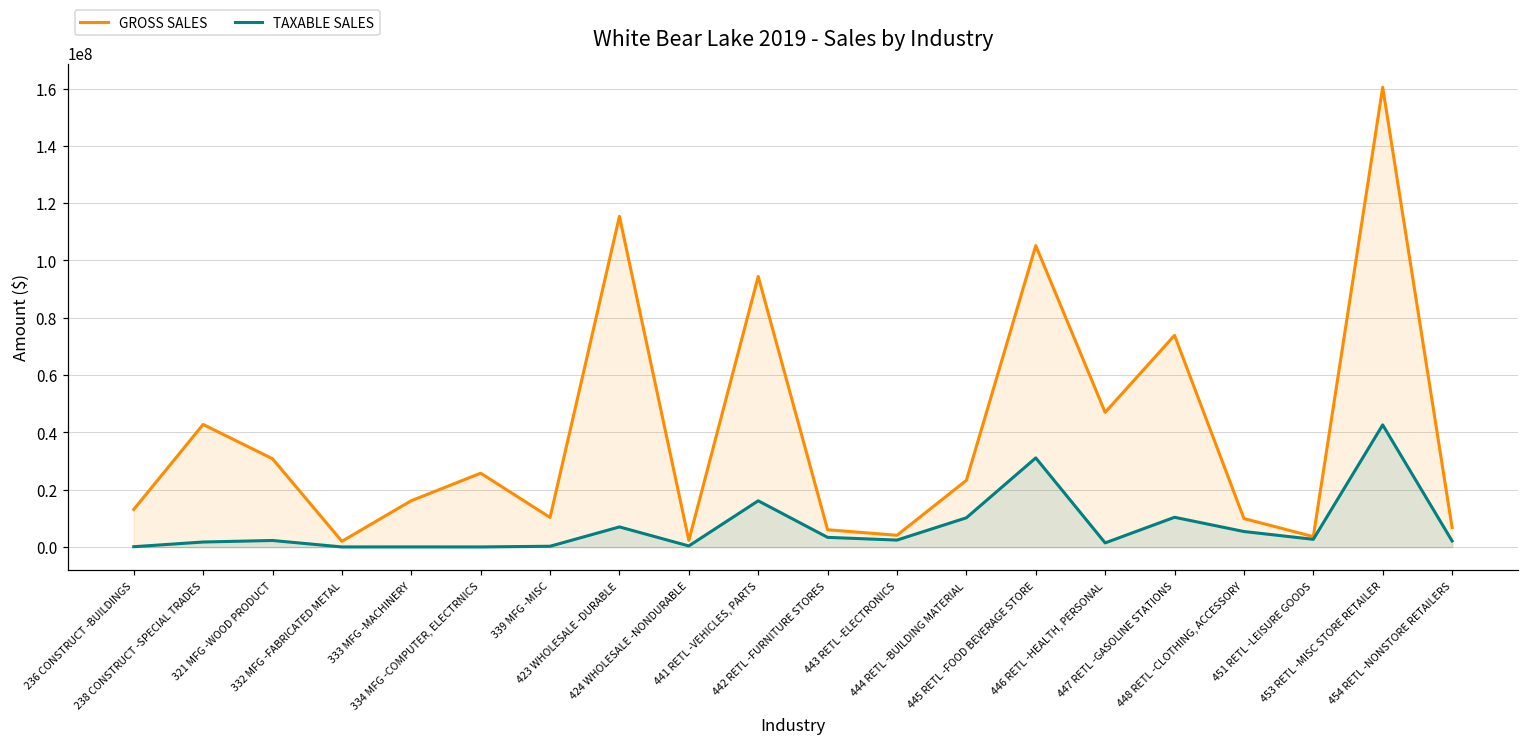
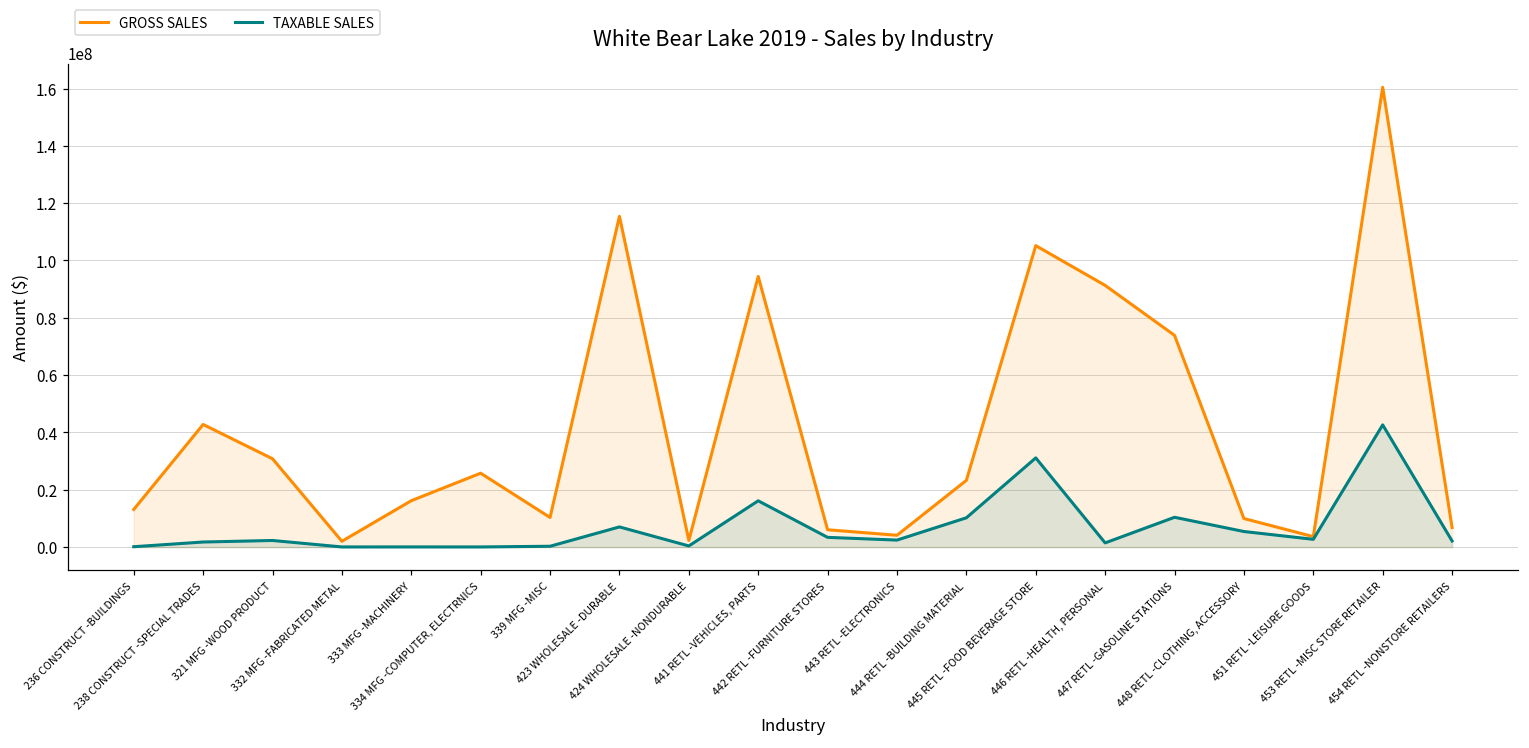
  {
    "GROSS SALES": {
      "236 CONSTRUCT -BUILDINGS": 13000000,
      "238 CONSTRUCT -SPECIAL TRADES": 43000000,
      "321 MFG -WOOD PRODUCT": 31000000,
      "332 MFG -FABRICATED METAL": 2000000,
      "333 MFG -MACHINERY": 16000000,
      "334 MFG -COMPUTER, ELECTRNICS": 26000000,
      "339 MFG -MISC": 10000000,
      "423 WHOLESALE -DURABLE": 115000000,
      "424 WHOLESALE -NONDURABLE": 2000000,
      "441 RETL -VEHICLES, PARTS": 94000000,
      "442 RETL -FURNITURE STORES": 6000000,
      "443 RETL -ELECTRONICS": 4000000,
      "444 RETL -BUILDING MATERIAL": 23000000,
      "445 RETL -FOOD BEVERAGE STORE": 105000000,
-     "446 RETL -HEALTH, PERSONAL": 47000000,
+     "446 RETL -HEALTH, PERSONAL": 91000000,
      "447 RETL -GASOLINE STATIONS": 74000000,
      "448 RETL -CLOTHING, ACCESSORY": 10000000,
      "453 RETL -MISC STORE RETAILER": 160000000,
      "454 RETL -NONSTORE RETAILERS": 7000000
    },
    "TAXABLE SALES": {
      "236 CONSTRUCT -BUILDINGS": 0,
      "238 CONSTRUCT -SPECIAL TRADES": 2000000,
      "321 MFG -WOOD PRODUCT": 2000000,
      "332 MFG -FABRICATED METAL": 0,
      "333 MFG -MACHINERY": 0,
      "334 MFG -COMPUTER, ELECTRNICS": 0,
      "339 MFG -MISC": 0,
      "423 WHOLESALE -DURABLE": 7000000,
      "424 WHOLESALE -NONDURABLE": 0,
      "441 RETL -VEHICLES, PARTS": 16000000,
      "442 RETL -FURNITURE STORES": 3000000,
      "443 RETL -ELECTRONICS": 2000000,
      "444 RETL -BUILDING MATERIAL": 10000000,
      "445 RETL -FOOD BEVERAGE STORE": 31000000,
      "446 RETL -HEALTH, PERSONAL": 1000000,
      "447 RETL -GASOLINE STATIONS": 10000000,
      "448 RETL -CLOTHING, ACCESSORY": 5000000,
      "453 RETL -MISC STORE RETAILER": 43000000,
      "454 RETL -NONSTORE RETAILERS": 2000000
    }
  }
